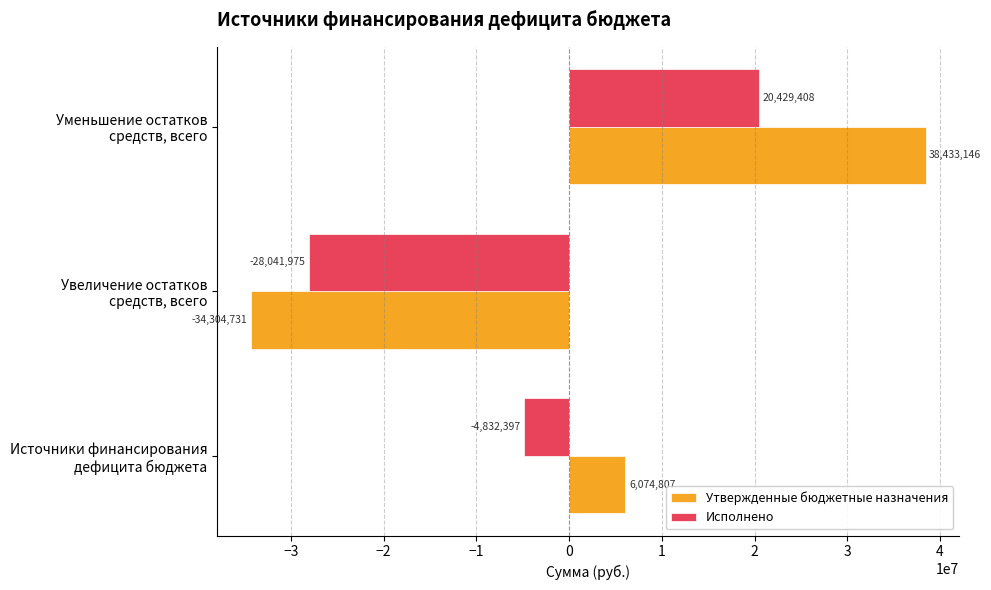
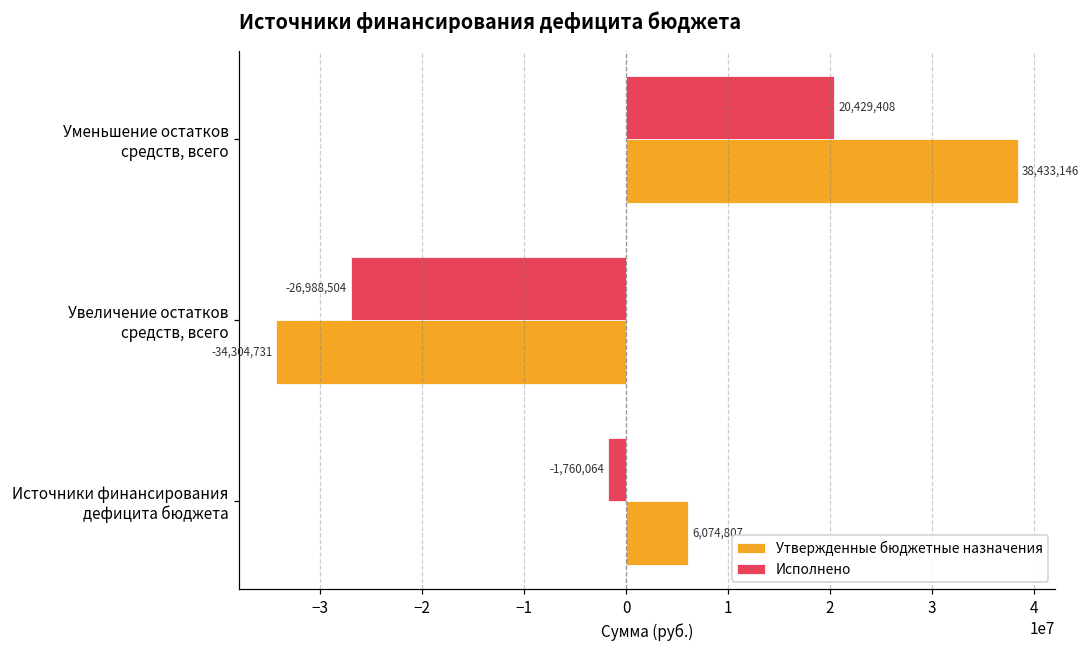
  {
    "Утвержденные бюджетные назначения": {
      "Уменьшение остатков средств, всего": "38,433,146",
      "Увеличение остатков средств, всего": "-34,304,731"
    },
    "Исполнено": {
      "Уменьшение остатков средств, всего": "20,429,408",
-     "Увеличение остатков средств, всего": "-28,041,975",
-     "Источники финансирования дефицита бюджета": "-4,832,397"
+     "Увеличение остатков средств, всего": "-26,988,504",
+     "Источники финансирования дефицита бюджета": "-1,760,064"
    }
  }
